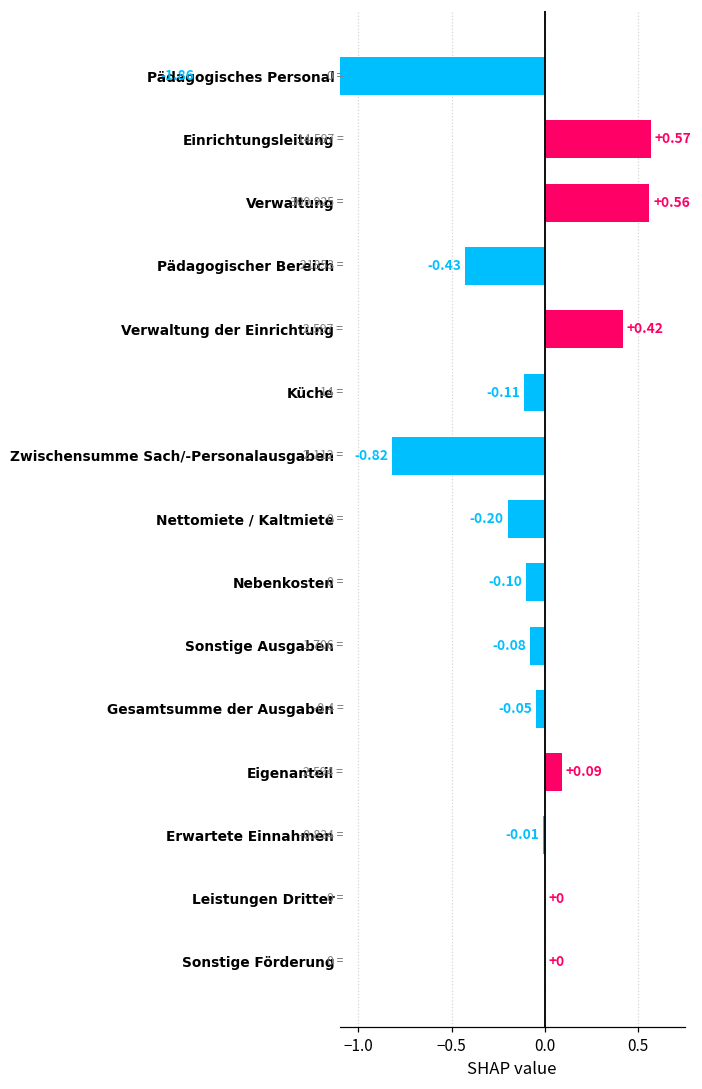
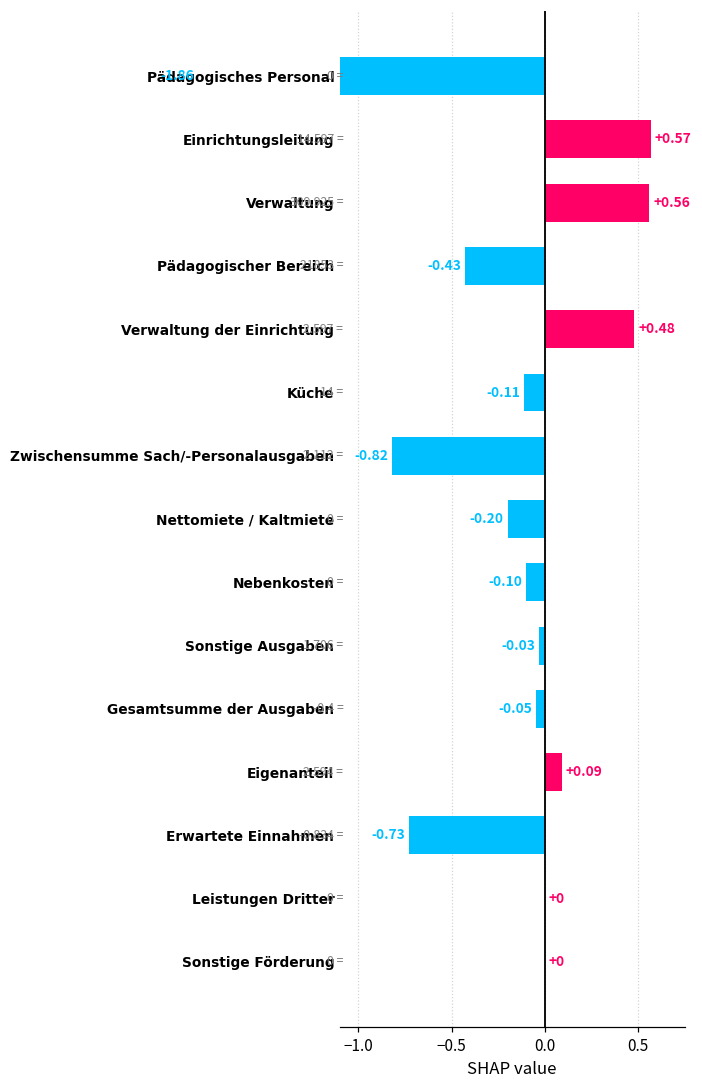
  {
    "Einrichtungsleitung": "+0.57",
    "Verwaltung": "+0.56",
    "Pädagogischer Bereich": "-0.43",
-   "Verwaltung der Einrichtung": "+0.42",
+   "Verwaltung der Einrichtung": "+0.48",
    "Küche": "-0.11",
    "Zwischensumme Sach/-Personalausgaben": "-0.82",
    "Nettomiete / Kaltmiete": "-0.20",
    "Nebenkosten": "-0.10",
-   "Sonstige Ausgaben": "-0.08",
+   "Sonstige Ausgaben": "-0.03",
    "Gesamtsumme der Ausgaben": "-0.05",
    "Eigenanteil": "+0.09",
-   "Erwartete Einnahmen": "-0.01",
+   "Erwartete Einnahmen": "-0.73",
    "Leistungen Dritter": "+0",
    "Sonstige Förderung": "+0"
  }
